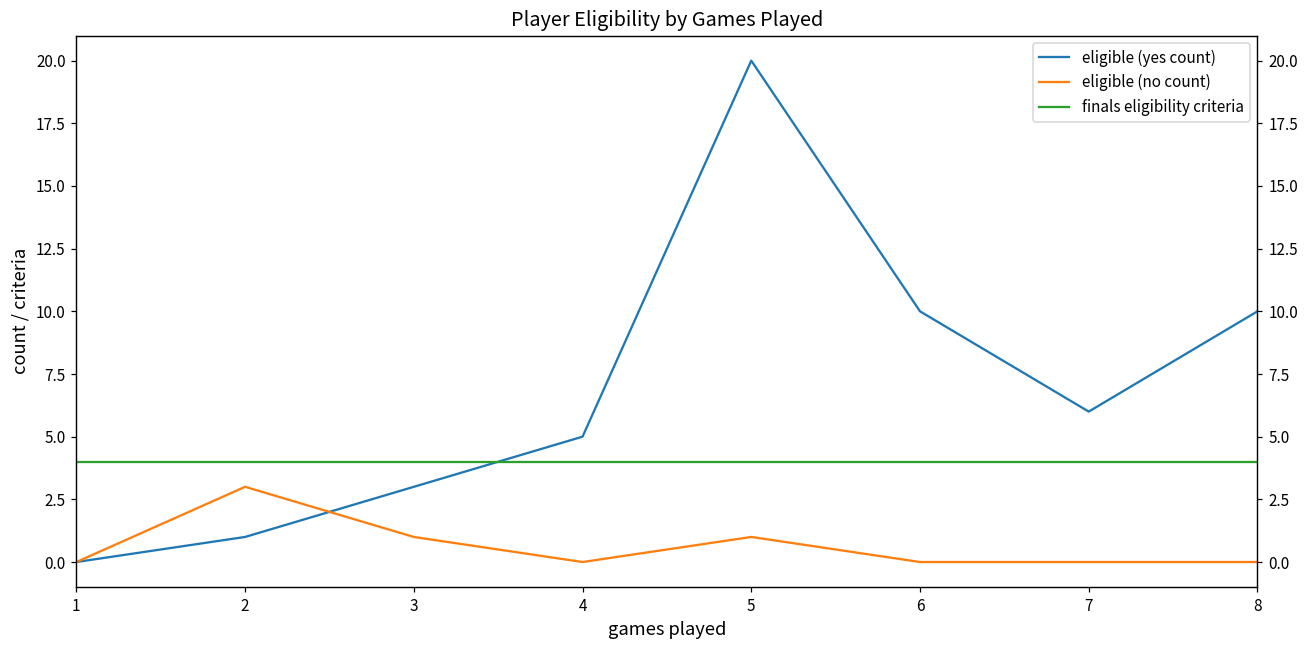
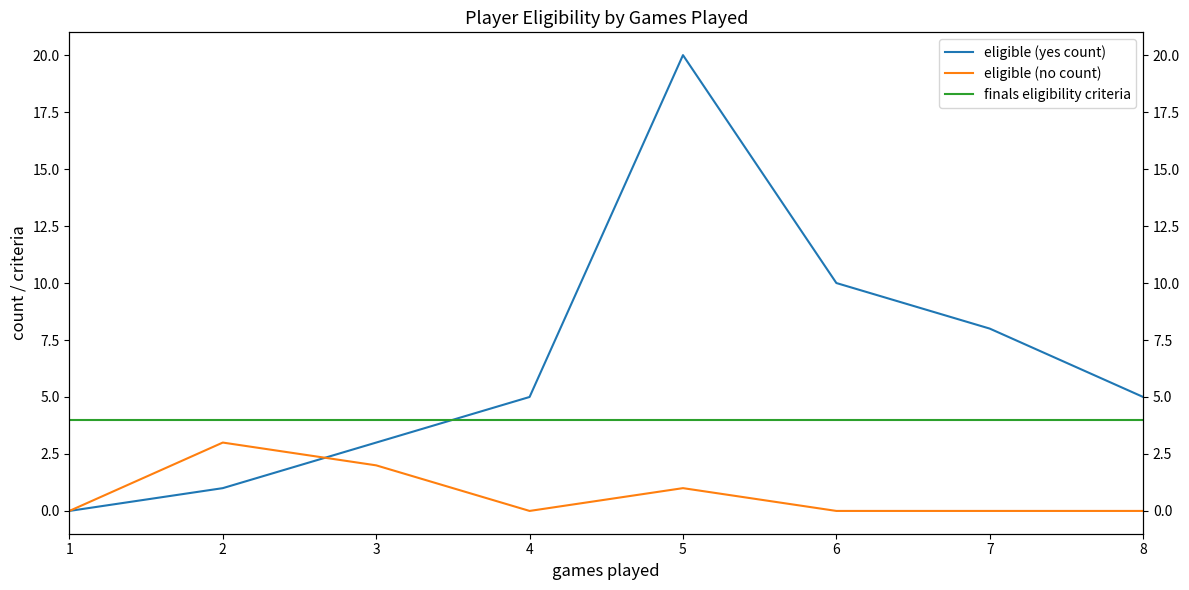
  {
    "eligible (yes count)": {
      "2": 1,
      "3": 3,
      "4": 5,
      "5": 20,
      "6": 10,
-     "7": 6,
-     "8": 10
+     "7": 8,
+     "8": 5
    },
    "eligible (no count)": {
      "2": 3,
-     "3": 1,
+     "3": 2,
      "4": 0,
      "5": 1,
      "6": 0,
      "7": 0,
      "8": 0
    },
    "finals eligibility criteria": {
      "1": 4,
      "2": 4,
      "3": 4,
      "4": 4,
      "5": 4,
      "6": 4,
      "7": 4,
      "8": 4
    }
  }
